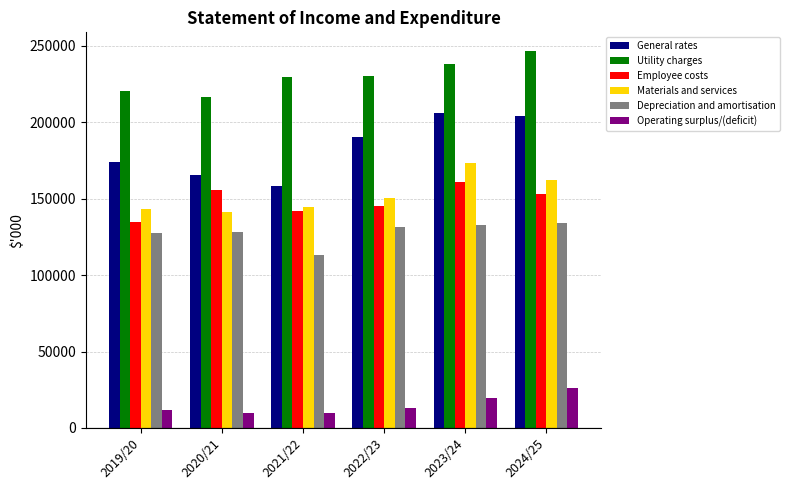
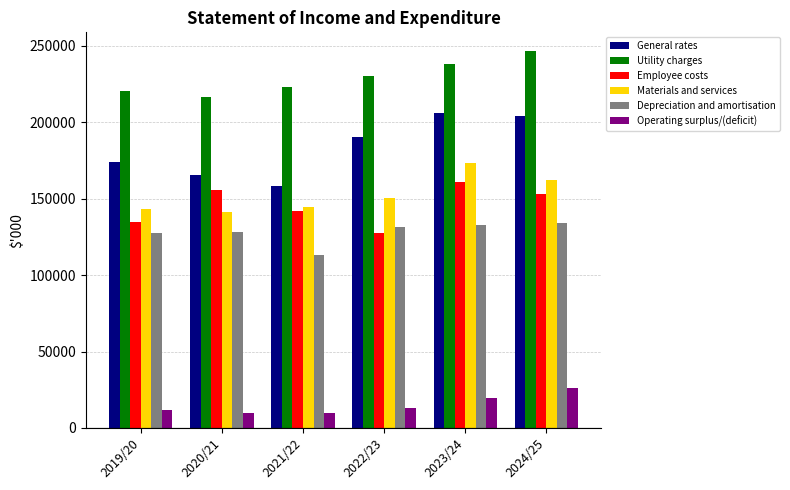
  {
    "General rates": {
      "2019/20": 174000,
      "2020/21": 166000,
      "2021/22": 158000,
      "2022/23": 191000,
      "2023/24": 206000,
      "2024/25": 204000
    },
    "Utility charges": {
      "2019/20": 220000,
      "2020/21": 217000,
-     "2021/22": 230000,
+     "2021/22": 223000,
      "2022/23": 231000,
      "2023/24": 238000,
      "2024/25": 247000
    },
    "Employee costs": {
      "2019/20": 135000,
      "2020/21": 156000,
      "2021/22": 142000,
-     "2022/23": 145000,
+     "2022/23": 128000,
      "2023/24": 161000,
      "2024/25": 153000
    },
    "Materials and services": {
      "2019/20": 143000,
      "2020/21": 141000,
      "2021/22": 144000,
      "2022/23": 150000,
      "2023/24": 174000,
      "2024/25": 163000
    },
    "Depreciation and amortisation": {
      "2019/20": 128000,
      "2020/21": 128000,
      "2021/22": 113000,
      "2022/23": 131000,
      "2023/24": 133000,
      "2024/25": 134000
    },
    "Operating surplus/(deficit)": {
      "2019/20": 12000,
      "2020/21": 10000,
      "2021/22": 10000,
      "2022/23": 13000,
      "2023/24": 20000,
      "2024/25": 26000
    }
  }
